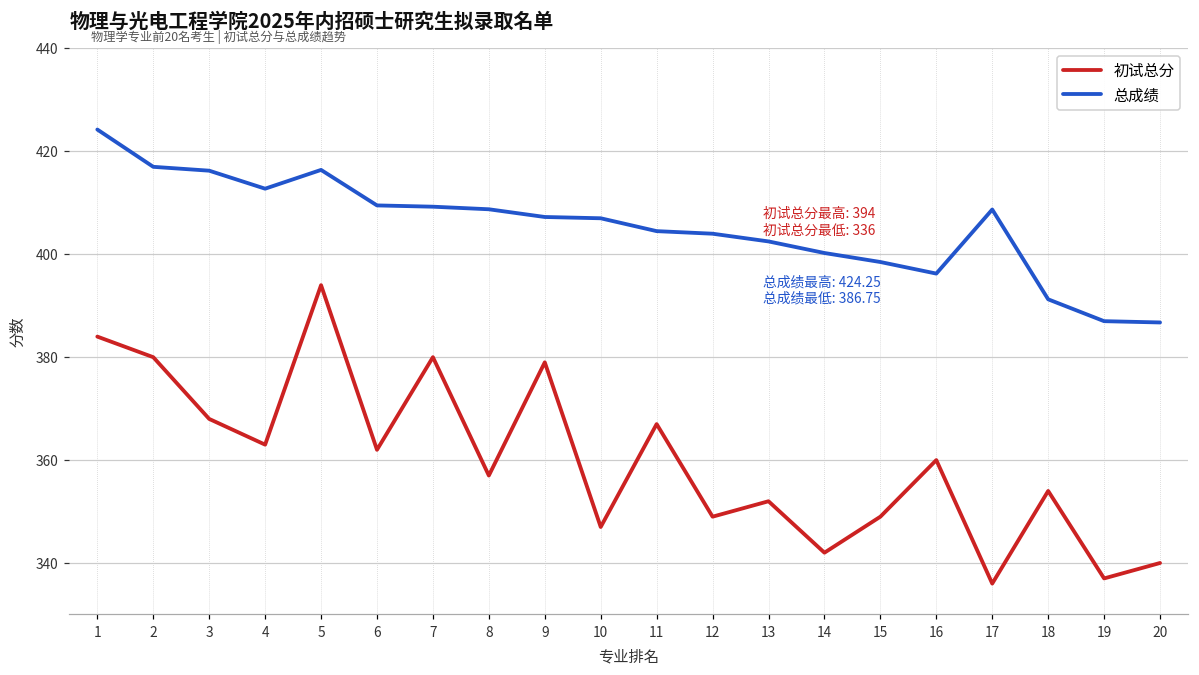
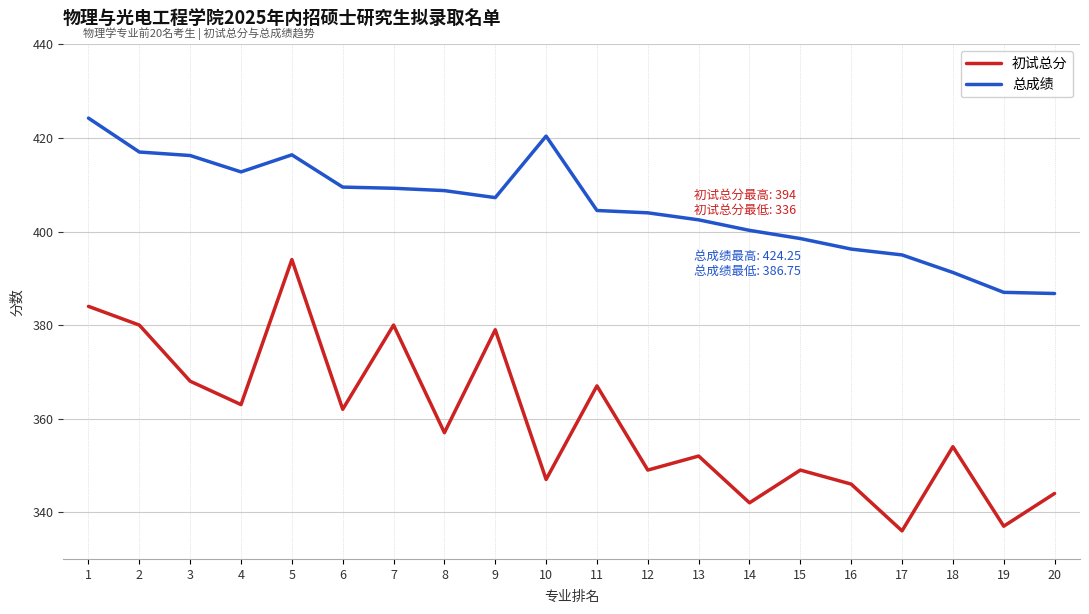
  {
    "初试总分": {
      "1": 384,
      "2": 380,
      "3": 368,
      "4": 363,
      "5": 394,
      "6": 362,
      "7": 380,
      "8": 357,
      "9": 379,
      "10": 347,
      "11": 367,
      "12": 349,
      "13": 352,
      "14": 342,
      "15": 349,
-     "16": 360,
+     "16": 346,
      "17": 336,
      "18": 354,
      "19": 337,
-     "20": 340
+     "20": 344
    },
    "总成绩": {
      "1": 424,
      "2": 417,
      "3": 416,
      "4": 413,
      "5": 416,
      "6": 410,
      "7": 409,
      "8": 409,
      "9": 407,
-     "10": 407,
+     "10": 420,
      "11": 405,
      "12": 404,
      "14": 400,
      "16": 396,
-     "17": 409,
+     "17": 395,
      "18": 391,
      "19": 387,
      "20": 387
    }
  }
